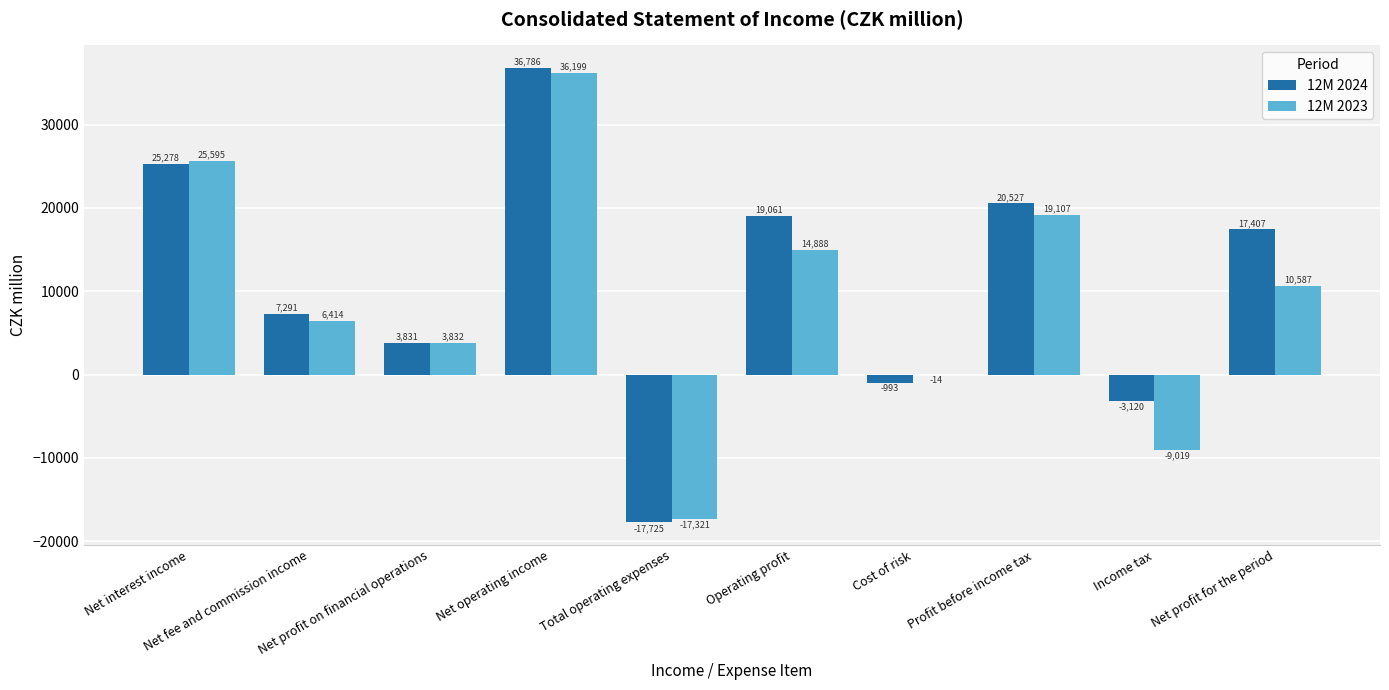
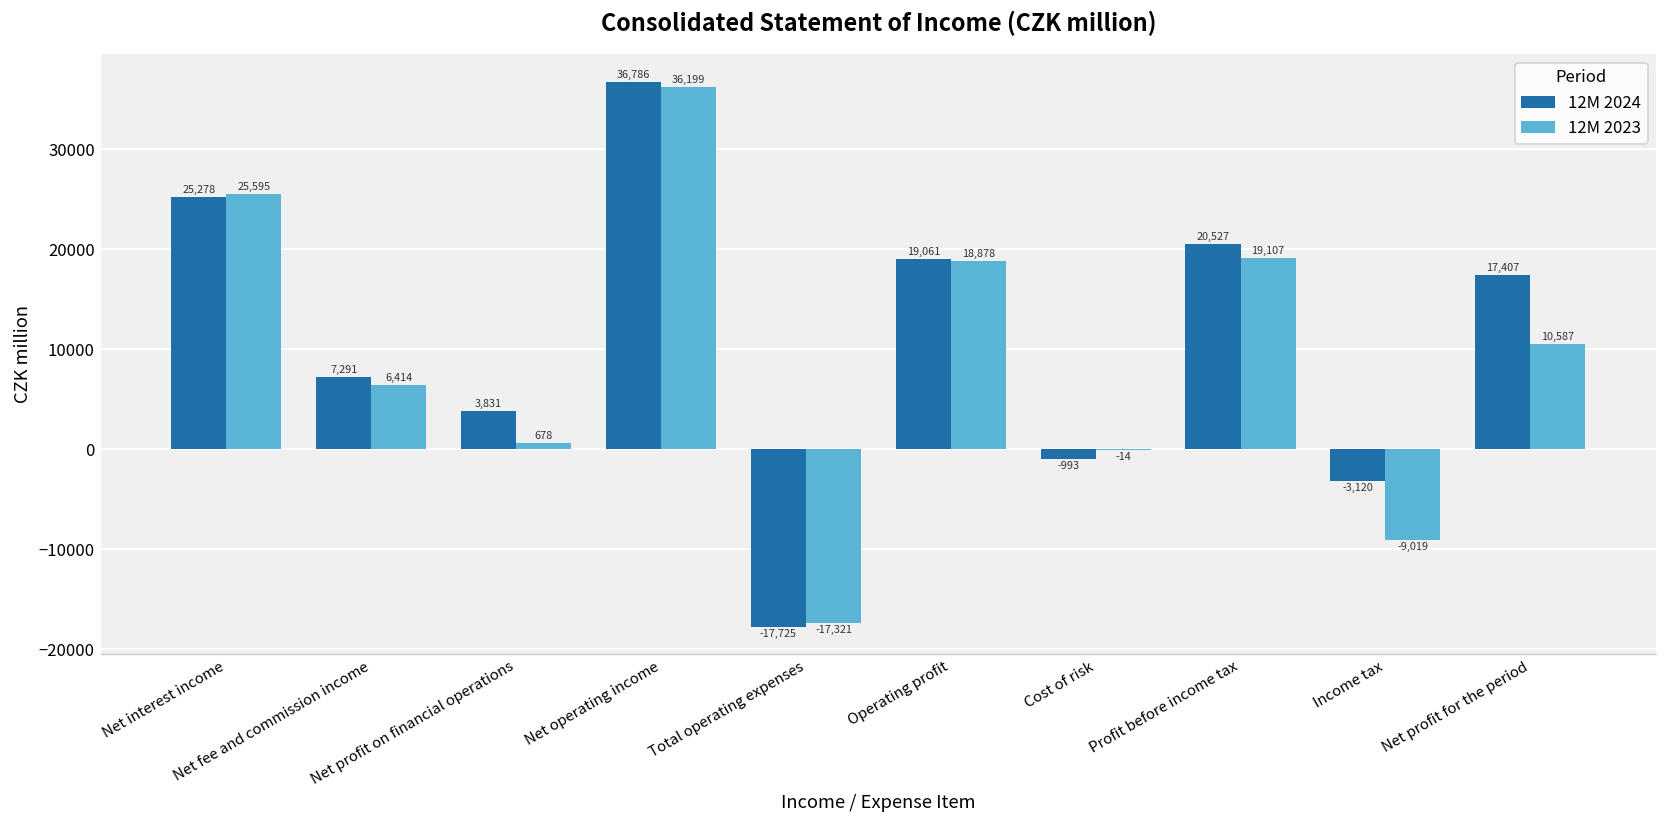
  {
    "12M 2024": {
      "Net interest income": "25,278",
      "Net fee and commission income": "7,291",
      "Net profit on financial operations": "3,831",
      "Net operating income": "36,786",
      "Total operating expenses": "-17,725",
      "Operating profit": "19,061",
      "Cost of risk": "-993",
      "Profit before income tax": "20,527",
      "Income tax": "-3,120",
      "Net profit for the period": "17,407"
    },
    "12M 2023": {
      "Net interest income": "25,595",
      "Net fee and commission income": "6,414",
-     "Net profit on financial operations": "3,832",
+     "Net profit on financial operations": "678",
      "Net operating income": "36,199",
      "Total operating expenses": "-17,321",
-     "Operating profit": "14,888",
+     "Operating profit": "18,878",
      "Cost of risk": "-14",
      "Profit before income tax": "19,107",
      "Income tax": "-9,019",
      "Net profit for the period": "10,587"
    }
  }
